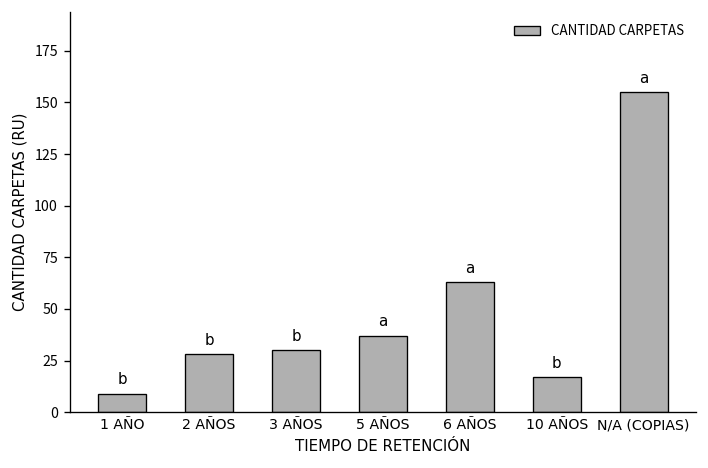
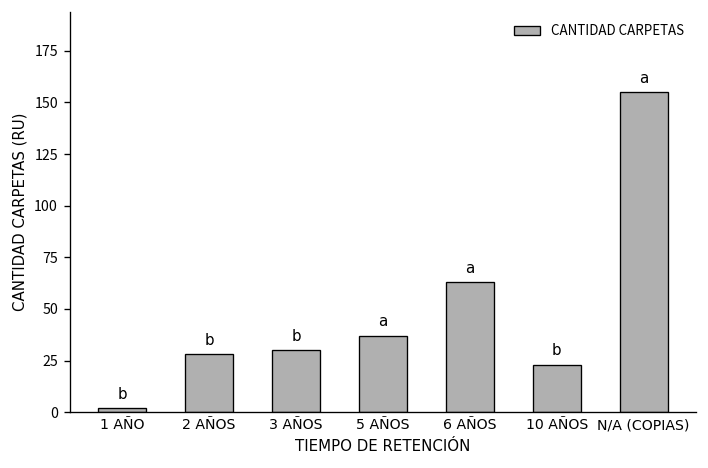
  {
-   "1 AÑO": 9,
+   "1 AÑO": 2,
    "2 AÑOS": 28,
    "3 AÑOS": 30,
    "5 AÑOS": 37,
    "6 AÑOS": 63,
-   "10 AÑOS": 17,
+   "10 AÑOS": 23,
    "N/A (COPIAS)": 155
  }
